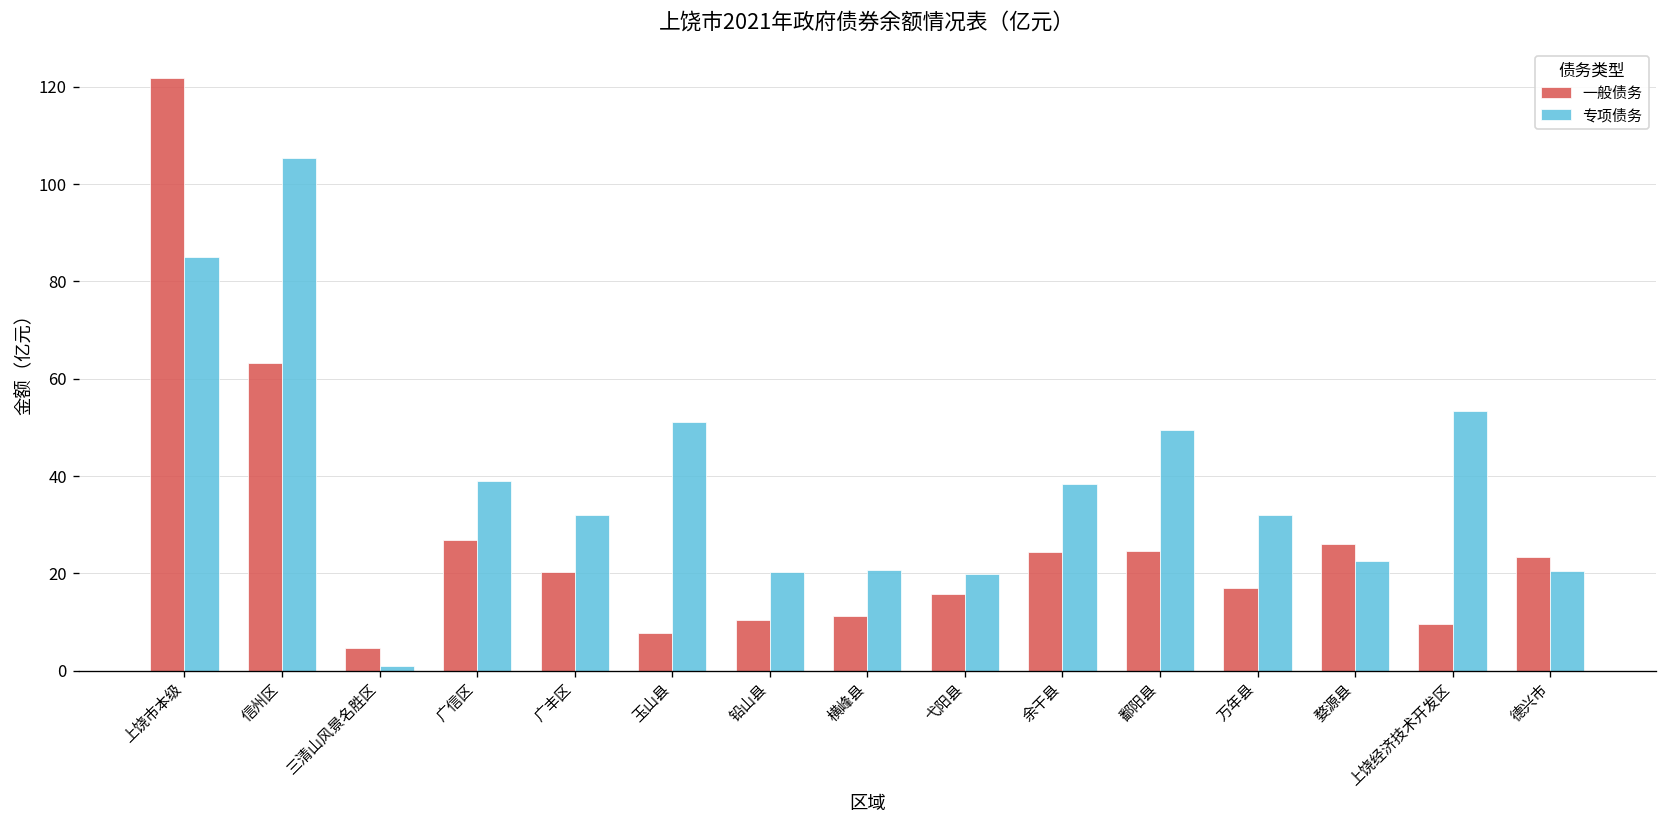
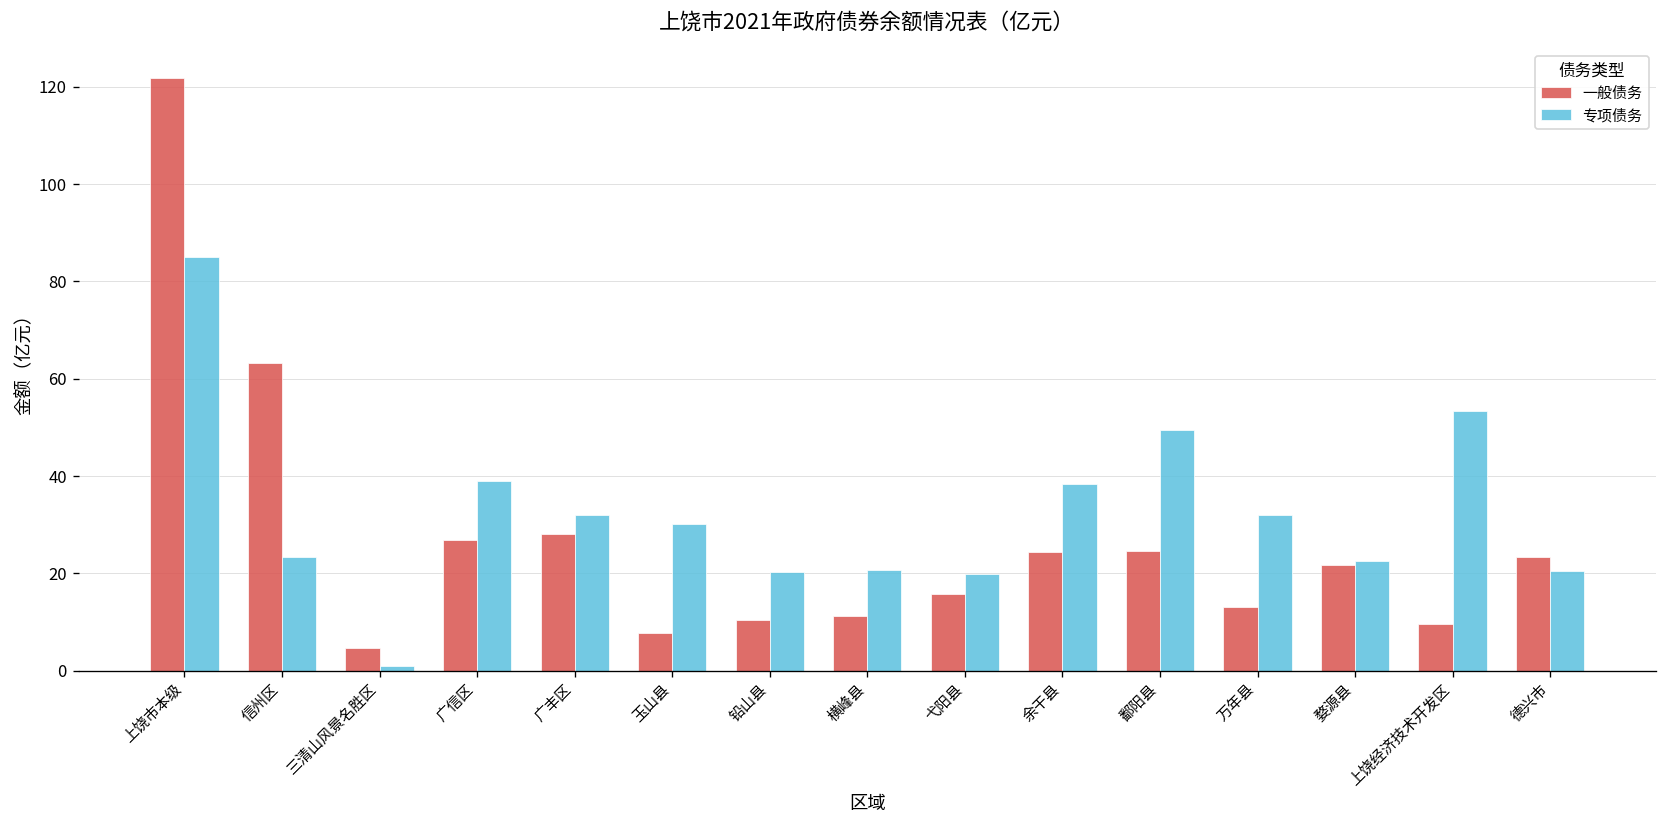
  {
    "一般债务": {
      "上饶市本级": 122,
      "信州区": 63,
      "三清山风景名胜区": 5,
      "广信区": 27,
-     "广丰区": 20,
+     "广丰区": 28,
      "玉山县": 8,
      "铅山县": 10,
      "横峰县": 11,
      "弋阳县": 16,
      "余干县": 24,
      "鄱阳县": 25,
-     "万年县": 17,
-     "婺源县": 26,
+     "万年县": 13,
+     "婺源县": 22,
      "上饶经济技术开发区": 10,
      "德兴市": 23
    },
    "专项债务": {
      "上饶市本级": 85,
-     "信州区": 105,
+     "信州区": 23,
      "三清山风景名胜区": 1,
      "广信区": 39,
      "广丰区": 32,
-     "玉山县": 51,
+     "玉山县": 30,
      "铅山县": 20,
      "横峰县": 21,
      "弋阳县": 20,
      "余干县": 38,
      "鄱阳县": 49,
      "万年县": 32,
      "婺源县": 22,
      "上饶经济技术开发区": 53,
      "德兴市": 20
    }
  }
